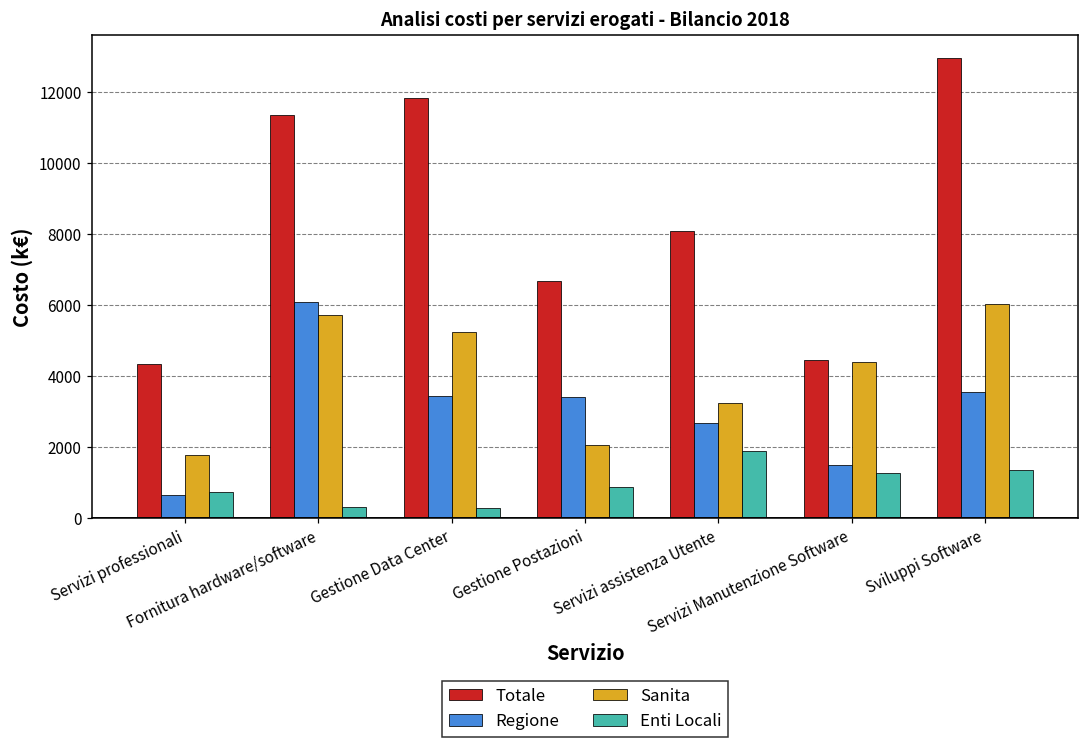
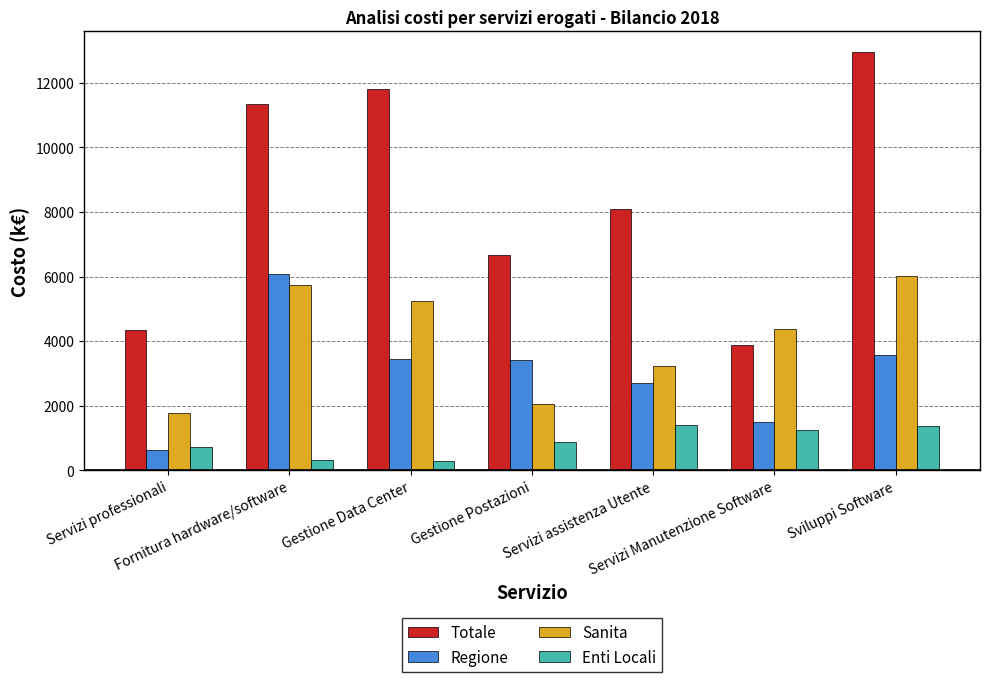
  {
    "Totale": {
      "Servizi professionali": 4300,
      "Fornitura hardware/software": 11400,
      "Gestione Data Center": 11800,
      "Gestione Postazioni": 6700,
      "Servizi assistenza Utente": 8100,
-     "Servizi Manutenzione Software": 4400,
+     "Servizi Manutenzione Software": 3900,
      "Sviluppi Software": 12900
    },
    "Regione": {
      "Servizi professionali": 600,
      "Fornitura hardware/software": 6100,
      "Gestione Data Center": 3400,
      "Gestione Postazioni": 3400,
      "Servizi assistenza Utente": 2700,
      "Servizi Manutenzione Software": 1500,
      "Sviluppi Software": 3600
    },
    "Sanita": {
      "Servizi professionali": 1800,
      "Fornitura hardware/software": 5700,
      "Gestione Data Center": 5200,
      "Gestione Postazioni": 2100,
      "Servizi assistenza Utente": 3200,
      "Servizi Manutenzione Software": 4400,
      "Sviluppi Software": 6000
    },
    "Enti Locali": {
      "Servizi professionali": 700,
      "Fornitura hardware/software": 300,
      "Gestione Data Center": 300,
      "Gestione Postazioni": 900,
-     "Servizi assistenza Utente": 1900,
+     "Servizi assistenza Utente": 1400,
      "Servizi Manutenzione Software": 1300,
      "Sviluppi Software": 1400
    }
  }
